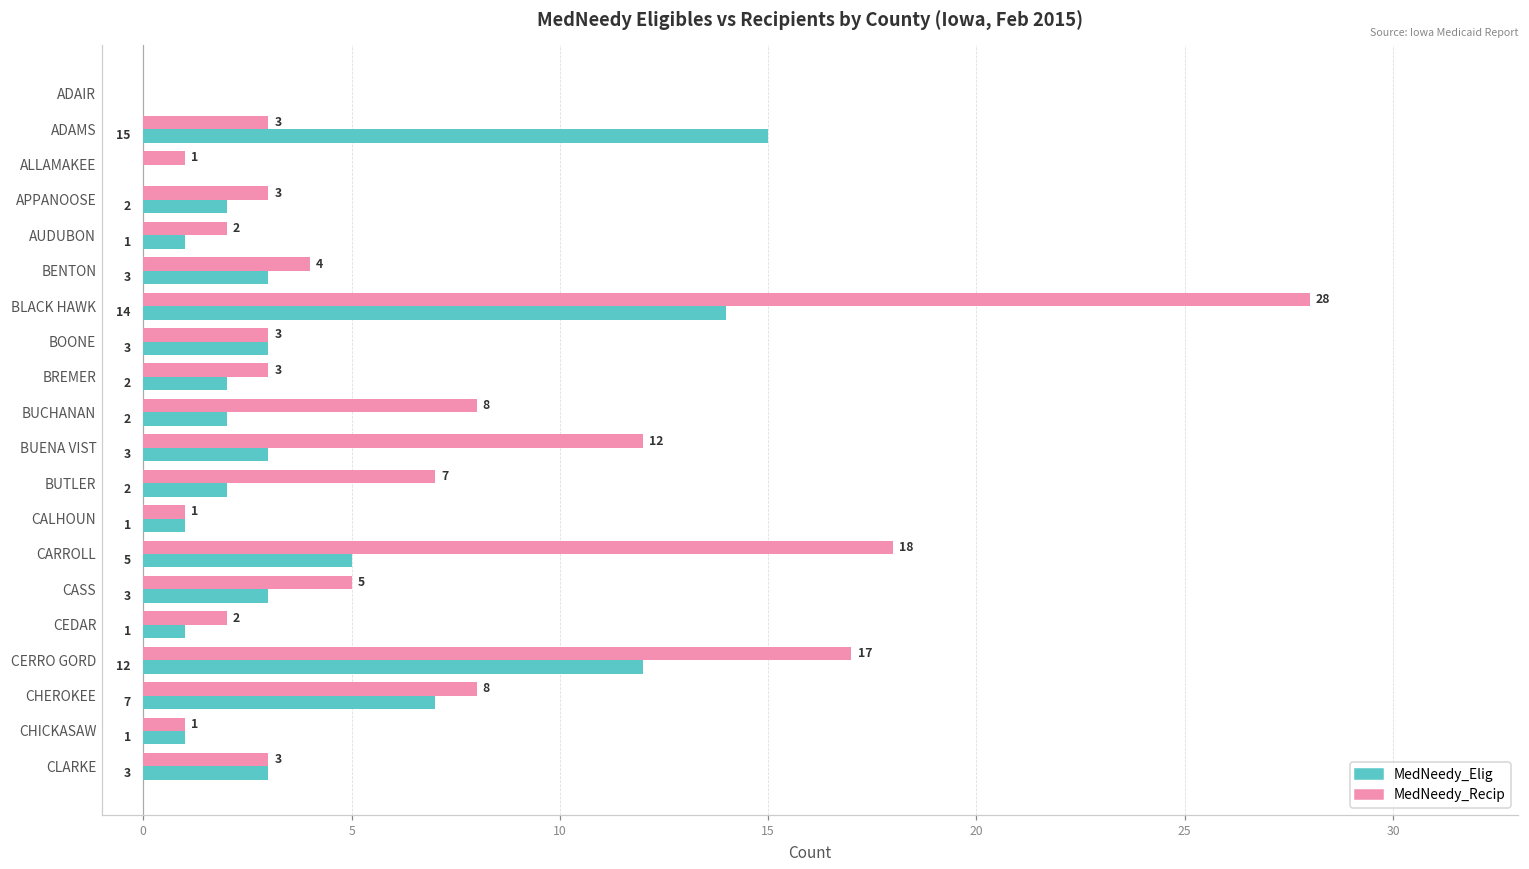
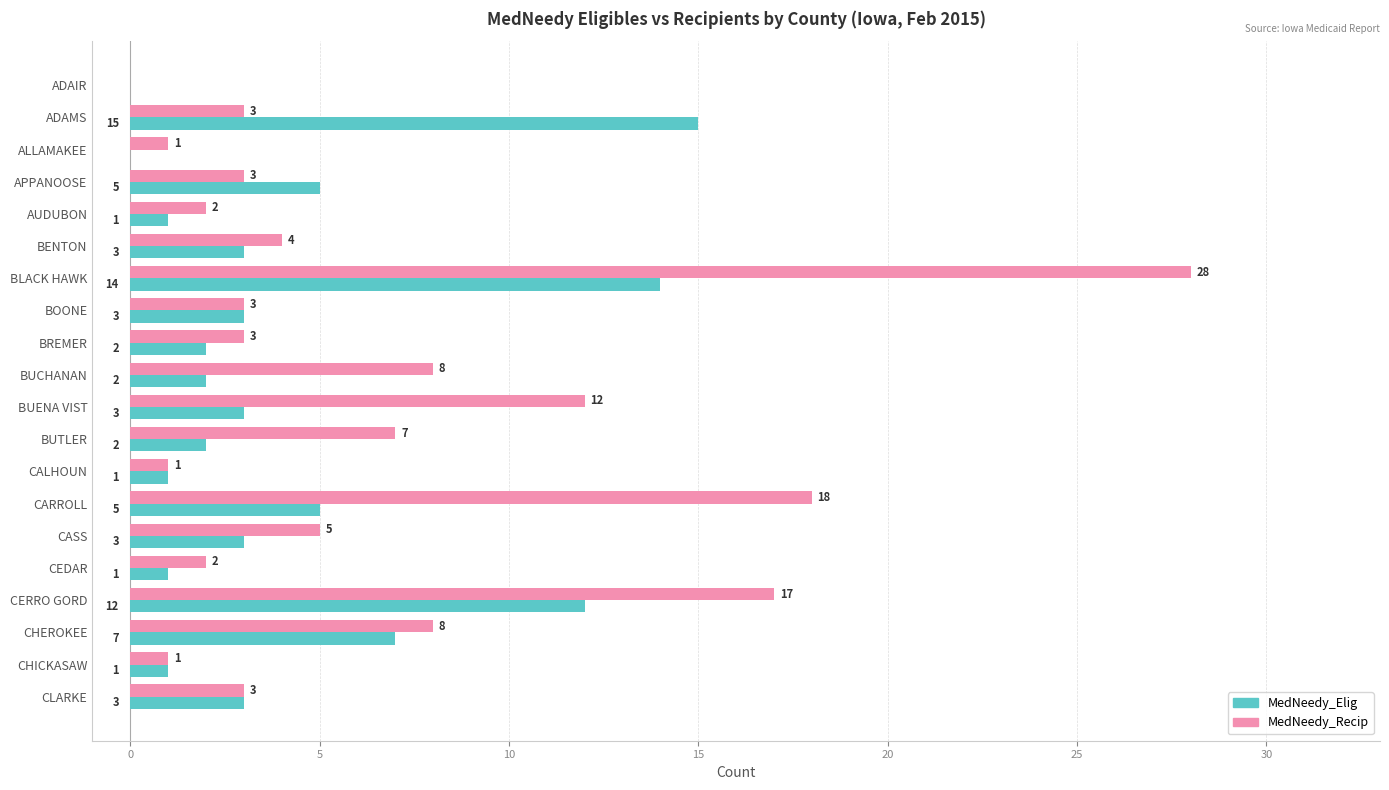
  {
    "MedNeedy_Elig": {
-     "APPANOOSE": 2
+     "APPANOOSE": 5
    },
    "MedNeedy_Recip": {
      "ADAMS": 3,
      "ALLAMAKEE": 1,
      "APPANOOSE": 3,
      "AUDUBON": 2,
      "BENTON": 4,
      "BLACK HAWK": 28,
      "BOONE": 3,
      "BREMER": 3,
      "BUCHANAN": 8,
      "BUENA VIST": 12,
      "BUTLER": 7,
      "CALHOUN": 1,
      "CARROLL": 18,
      "CASS": 5,
      "CEDAR": 2,
      "CERRO GORD": 17,
      "CHEROKEE": 8,
      "CHICKASAW": 1,
      "CLARKE": 3
    }
  }
